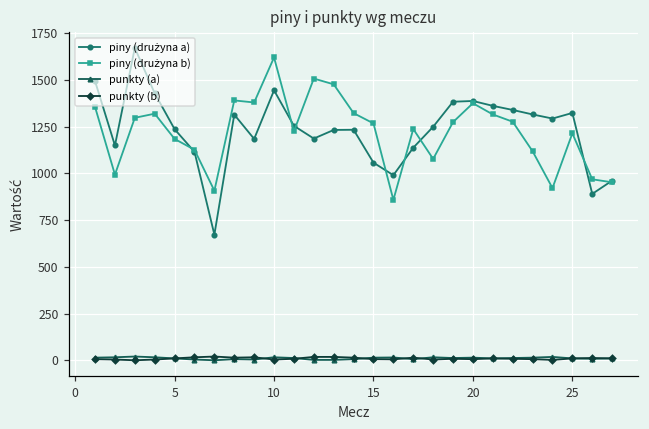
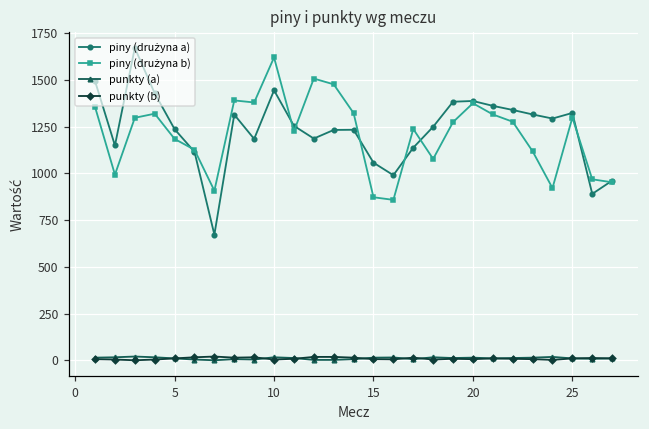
  {
    "piny (drużyna b)": {
      "5": 1180,
      "10": 1620,
-     "15": 1270,
-     "25": 1210
+     "15": 870,
+     "25": 1300
    }
  }
